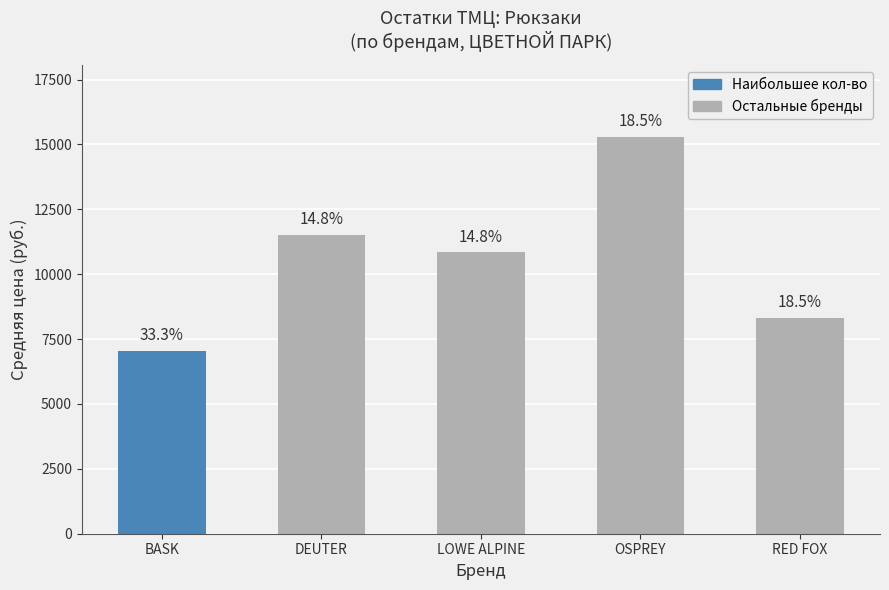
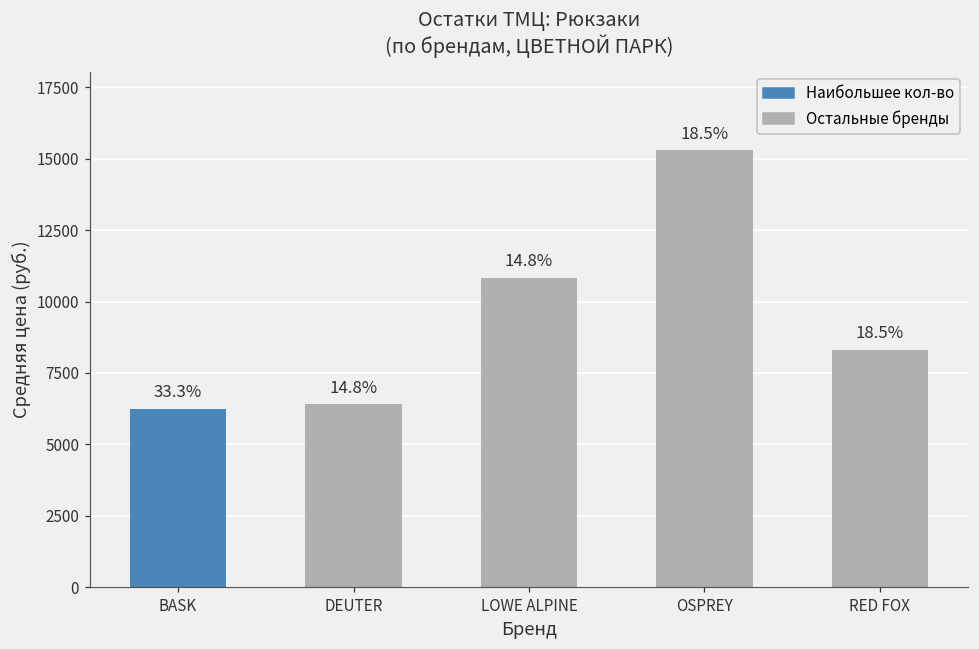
  {
-   "BASK": 7000,
-   "DEUTER": 11500
+   "BASK": 6200,
+   "DEUTER": 6400
  }
